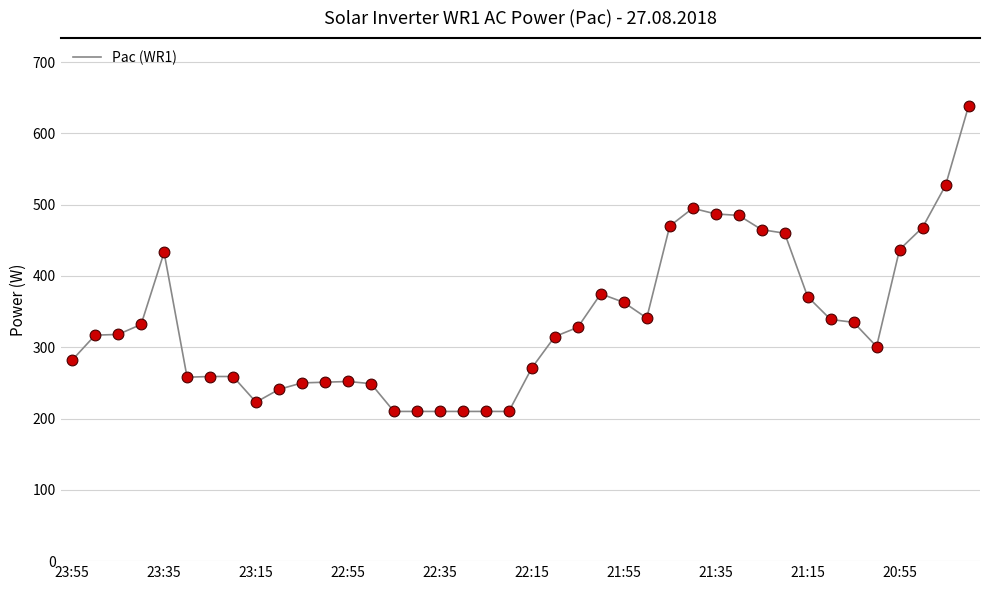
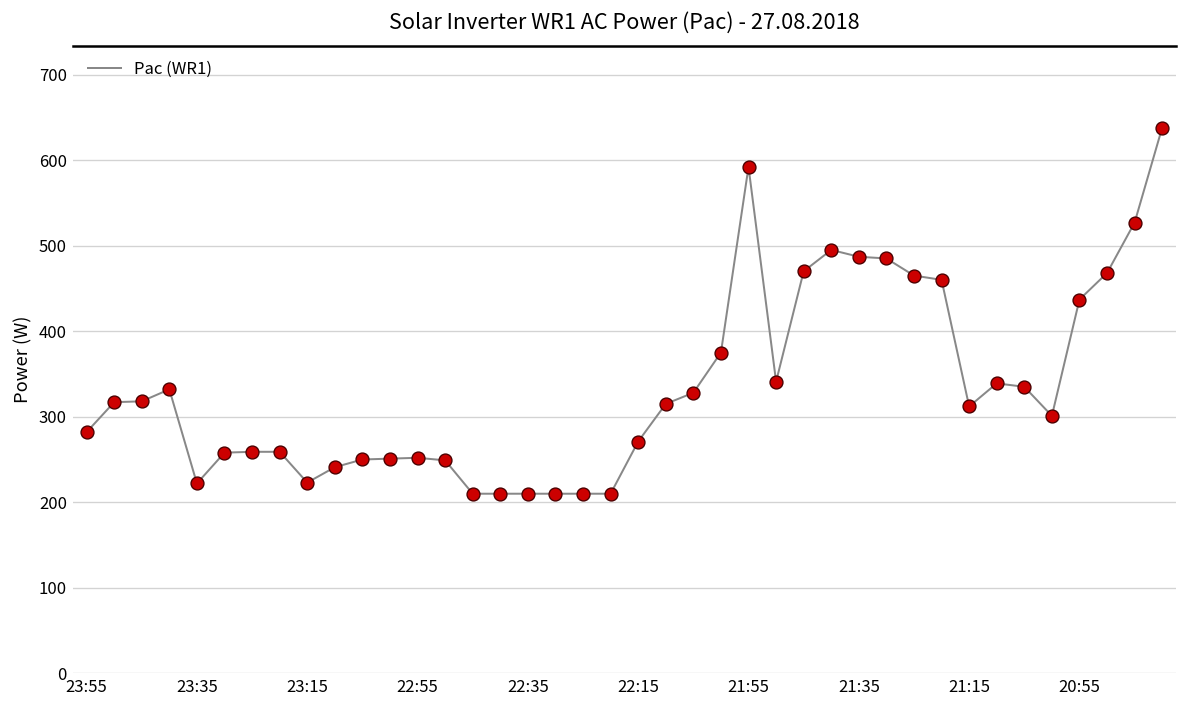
  {
    "23:55": 280,
-   "23:35": 430,
+   "23:35": 220,
    "23:15": 220,
    "22:55": 250,
    "22:35": 210,
    "22:15": 270,
-   "21:55": 360,
+   "21:55": 590,
    "21:35": 490,
-   "21:15": 370,
+   "21:15": 310,
    "20:55": 440
  }
